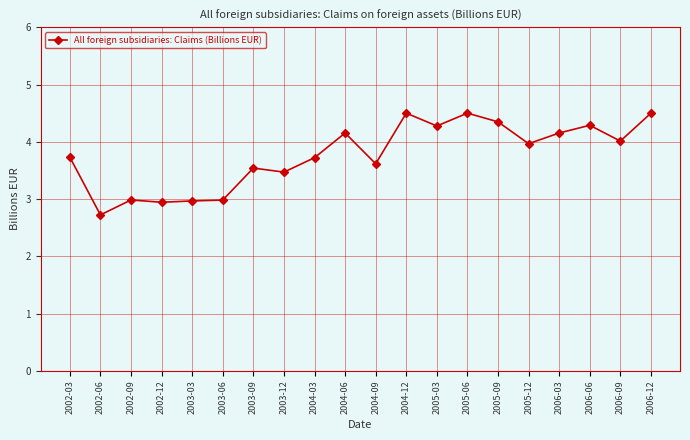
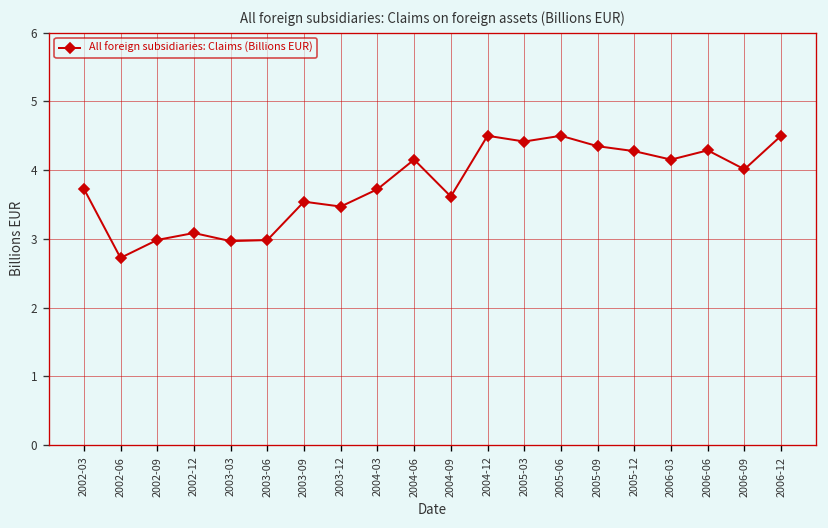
  {
    "2002-03": 3.7,
    "2002-06": 2.7,
    "2002-09": 3.0,
-   "2002-12": 2.9,
+   "2002-12": 3.1,
    "2003-03": 3.0,
    "2003-06": 3.0,
    "2003-09": 3.5,
    "2003-12": 3.5,
    "2004-03": 3.7,
    "2004-06": 4.2,
    "2004-09": 3.6,
    "2004-12": 4.5,
-   "2005-03": 4.3,
+   "2005-03": 4.4,
    "2005-06": 4.5,
    "2005-09": 4.3,
-   "2005-12": 4.0,
+   "2005-12": 4.3,
    "2006-03": 4.2,
    "2006-06": 4.3,
    "2006-09": 4.0,
    "2006-12": 4.5
  }
